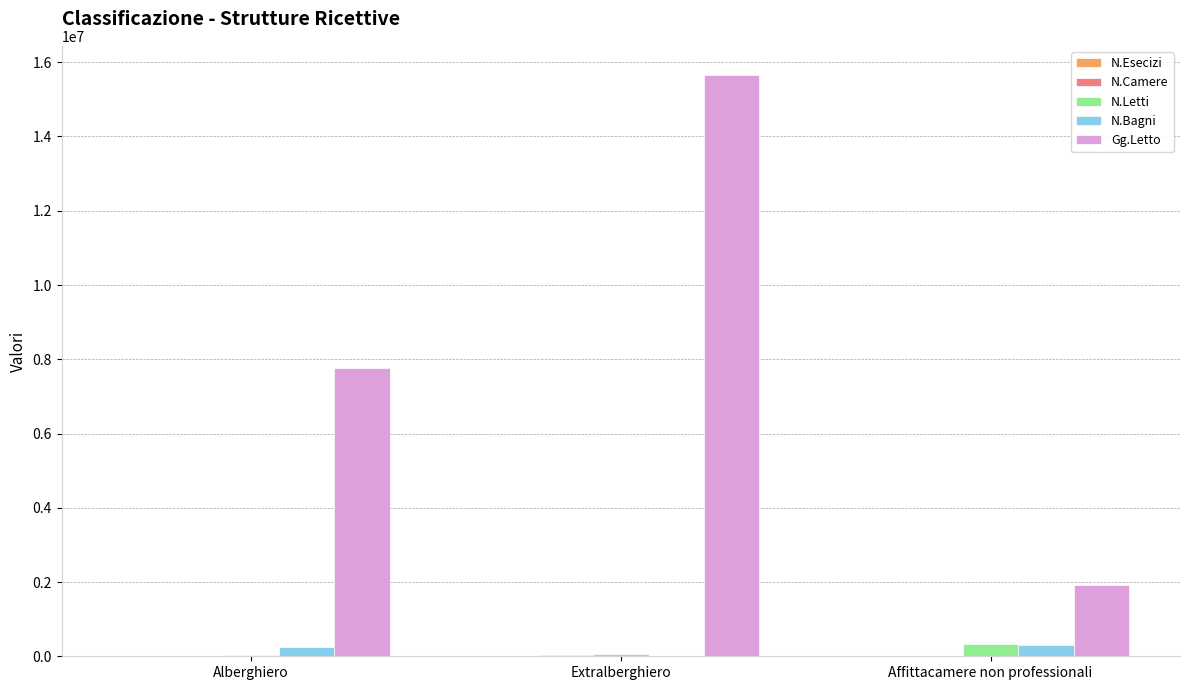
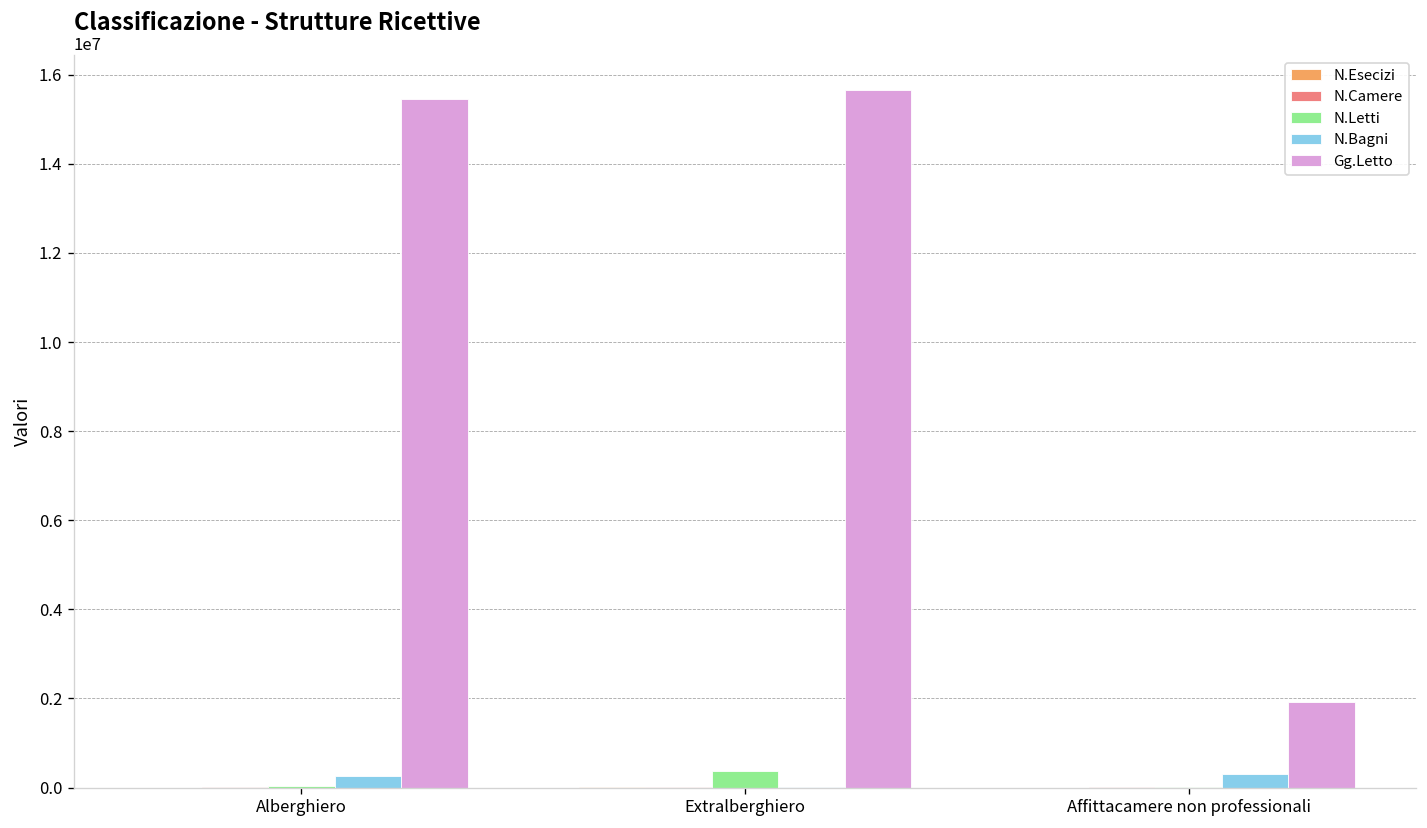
  {
    "N.Letti": {
-     "Extralberghiero": 100000,
-     "Affittacamere non professionali": 300000
+     "Extralberghiero": 400000,
+     "Affittacamere non professionali": 0
    },
    "N.Bagni": {
      "Alberghiero": 300000,
      "Affittacamere non professionali": 300000
    },
    "Gg.Letto": {
-     "Alberghiero": 7800000,
+     "Alberghiero": 15500000,
      "Extralberghiero": 15700000,
      "Affittacamere non professionali": 1900000
    }
  }
